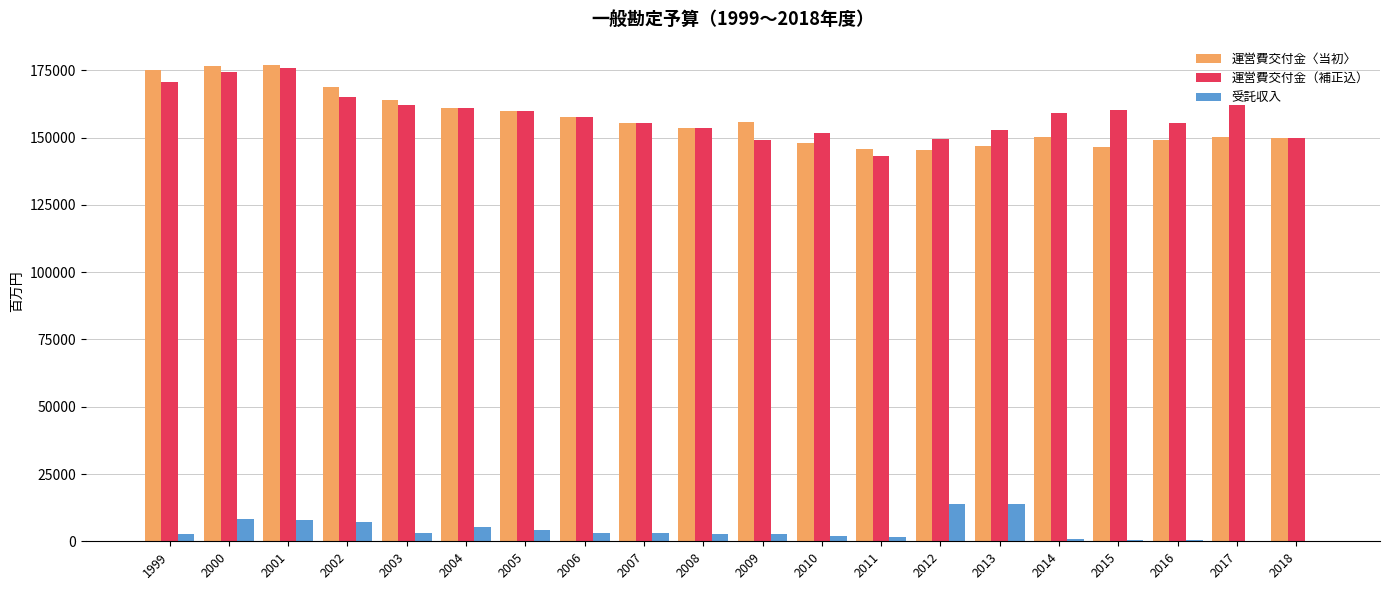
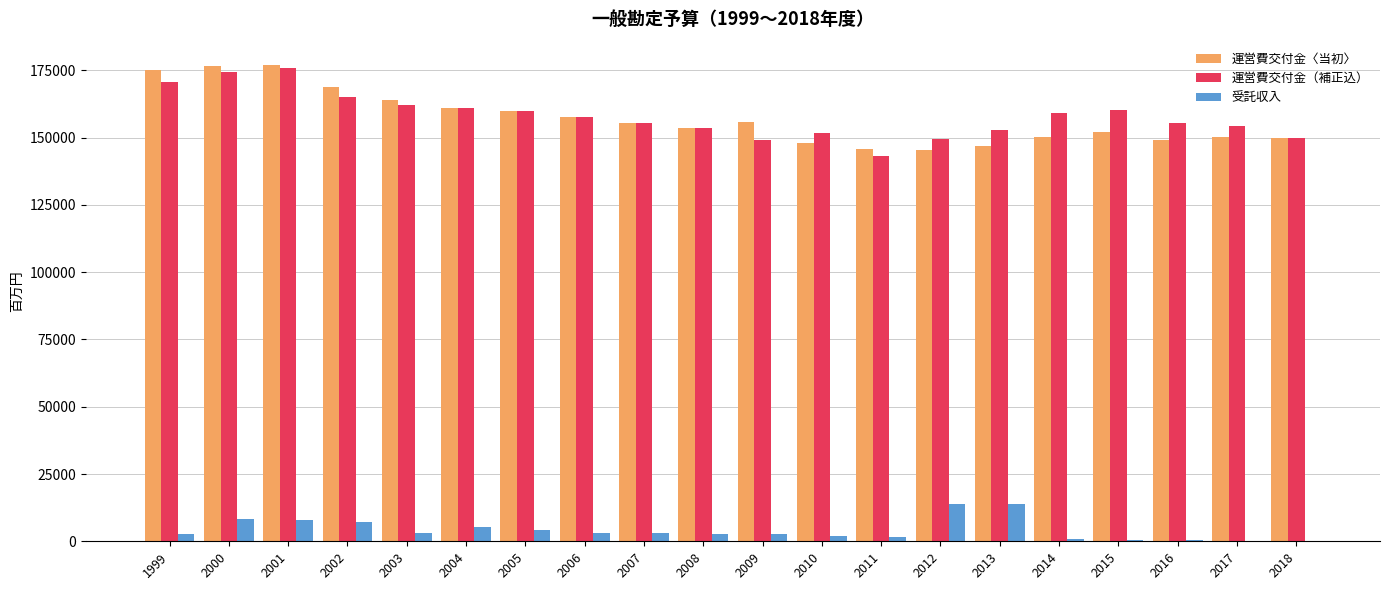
  {
    "運営費交付金〈当初〉": {
      "1999": 175000,
      "2000": 177000,
      "2001": 177000,
      "2002": 169000,
      "2003": 164000,
      "2004": 161000,
      "2005": 160000,
      "2006": 158000,
      "2007": 156000,
      "2008": 154000,
      "2009": 156000,
      "2010": 148000,
      "2011": 146000,
      "2012": 145000,
      "2013": 147000,
      "2014": 150000,
-     "2015": 146000,
+     "2015": 152000,
      "2016": 149000,
      "2017": 150000,
      "2018": 150000
    },
    "運営費交付金（補正込）": {
      "1999": 171000,
      "2000": 174000,
      "2001": 176000,
      "2002": 165000,
      "2003": 162000,
      "2004": 161000,
      "2005": 160000,
      "2006": 158000,
      "2007": 156000,
      "2008": 154000,
      "2009": 149000,
      "2010": 152000,
      "2011": 143000,
      "2012": 150000,
      "2013": 153000,
      "2014": 159000,
      "2015": 160000,
      "2016": 155000,
-     "2017": 162000,
+     "2017": 154000,
      "2018": 150000
    },
    "受託収入": {
      "1999": 3000,
      "2000": 8000,
      "2001": 8000,
      "2002": 7000,
      "2003": 3000,
      "2004": 5000,
      "2005": 4000,
      "2006": 3000,
      "2007": 3000,
      "2008": 3000,
      "2009": 3000,
      "2010": 2000,
      "2011": 2000,
      "2012": 14000,
      "2013": 14000,
      "2014": 1000
    }
  }
